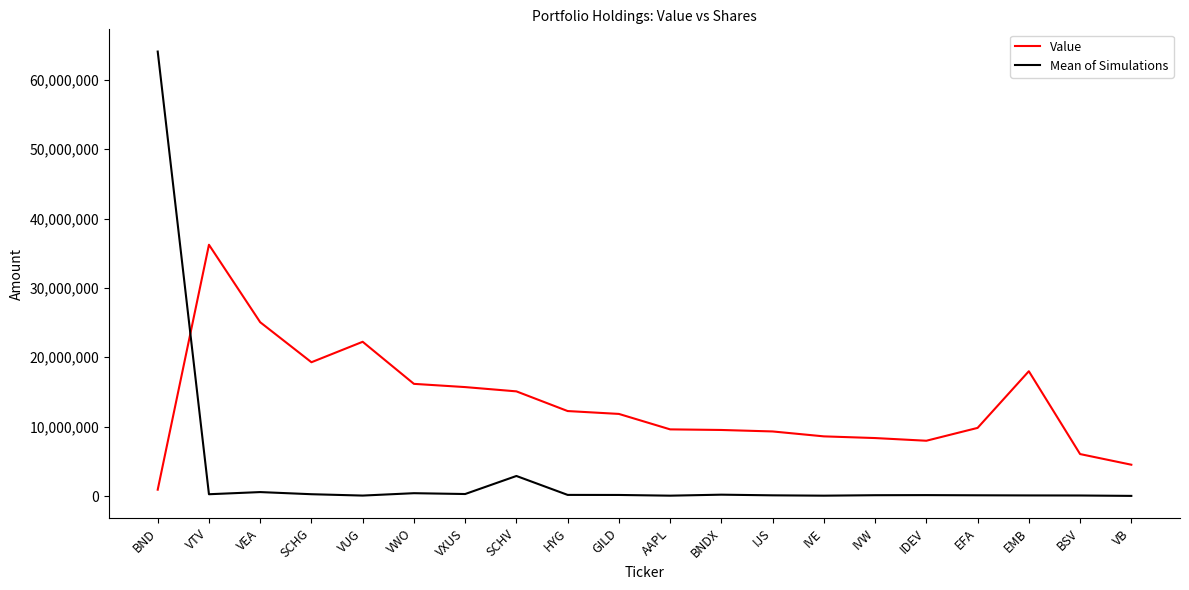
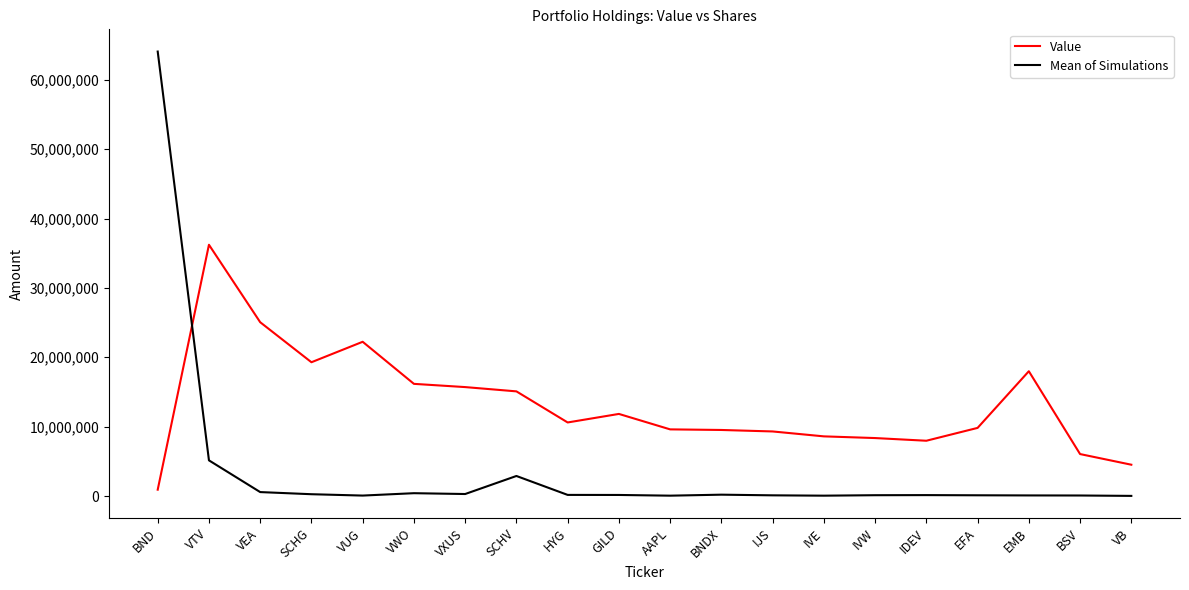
  {
    "Value": {
      "BND": "1,000,000",
      "VTV": "36,000,000",
      "VEA": "25,000,000",
      "SCHG": "19,000,000",
      "VUG": "22,000,000",
      "VWO": "16,000,000",
      "VXUS": "16,000,000",
      "SCHV": "15,000,000",
-     "HYG": "12,000,000",
+     "HYG": "11,000,000",
      "GILD": "12,000,000",
      "AAPL": "10,000,000",
      "BNDX": "10,000,000",
      "IJS": "9,000,000",
      "IVE": "9,000,000",
      "IVW": "8,000,000",
      "IDEV": "8,000,000",
      "EFA": "10,000,000",
      "EMB": "18,000,000",
      "BSV": "6,000,000",
      "VB": "5,000,000"
    },
    "Mean of Simulations": {
      "BND": "64,000,000",
-     "VTV": "0",
+     "VTV": "5,000,000",
      "VEA": "1,000,000",
      "SCHG": "0",
      "VUG": "0",
      "VWO": "0",
      "VXUS": "0",
      "SCHV": "3,000,000",
      "HYG": "0",
      "GILD": "0",
      "AAPL": "0",
      "BNDX": "0",
      "IJS": "0",
      "IVE": "0",
      "IVW": "0",
      "IDEV": "0",
      "EFA": "0",
      "EMB": "0",
      "BSV": "0",
      "VB": "0"
    }
  }
